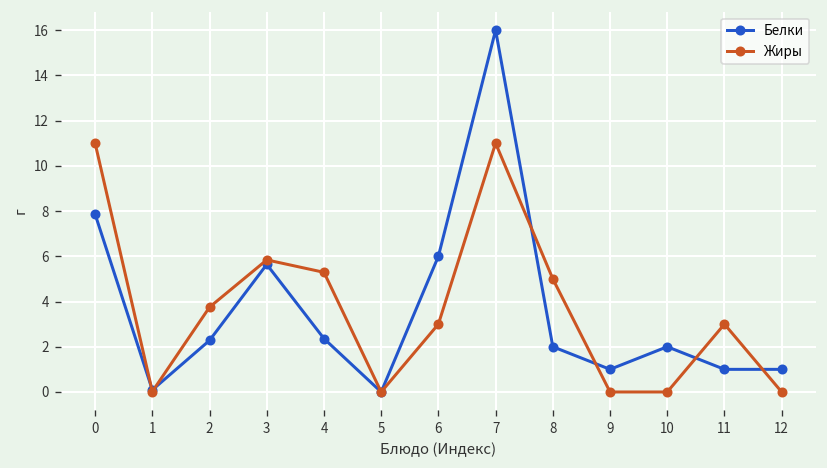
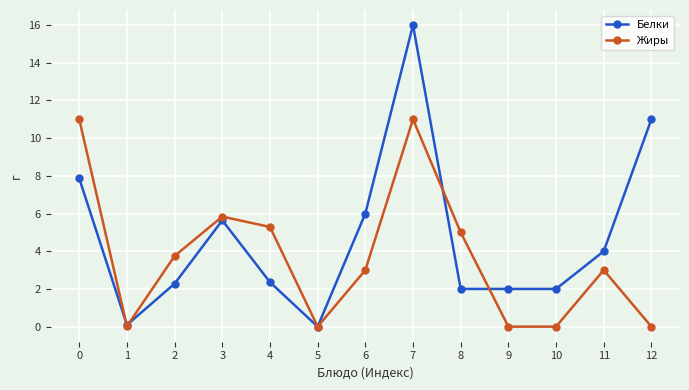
  {
    "Белки": {
      "0": 7.9,
      "2": 2.3,
      "3": 5.6,
      "4": 2.4,
      "6": 6,
      "7": 16,
      "8": 2,
-     "9": 1,
+     "9": 2,
      "10": 2,
-     "11": 1,
-     "12": 1
+     "11": 4,
+     "12": 11
    },
    "Жиры": {
      "0": 11,
      "2": 3.8,
      "3": 5.8,
      "4": 5.3,
      "6": 3,
      "7": 11,
      "8": 5,
      "9": 0,
      "10": 0,
      "11": 3,
      "12": 0
    }
  }
